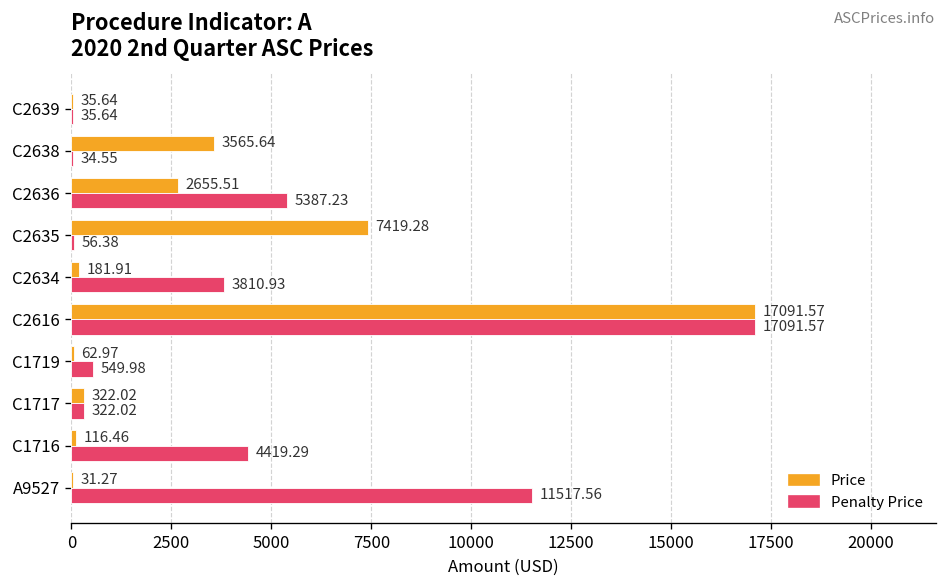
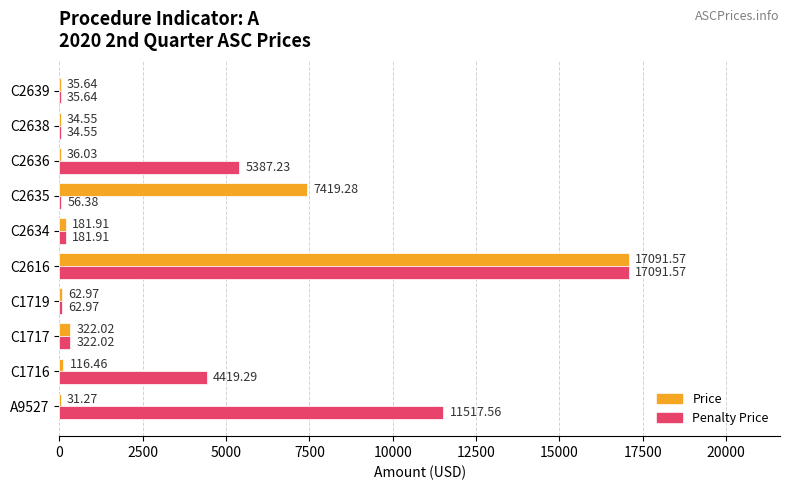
  {
    "Price": {
      "C2639": 35.64,
-     "C2638": 3565.64,
-     "C2636": 2655.51,
+     "C2638": 34.55,
+     "C2636": 36.03,
      "C2635": 7419.28,
      "C2634": 181.91,
      "C2616": 17091.57,
      "C1719": 62.97,
      "C1717": 322.02,
      "C1716": 116.46,
      "A9527": 31.27
    },
    "Penalty Price": {
      "C2639": 35.64,
      "C2638": 34.55,
      "C2636": 5387.23,
      "C2635": 56.38,
-     "C2634": 3810.93,
+     "C2634": 181.91,
      "C2616": 17091.57,
-     "C1719": 549.98,
+     "C1719": 62.97,
      "C1717": 322.02,
      "C1716": 4419.29,
      "A9527": 11517.56
    }
  }
